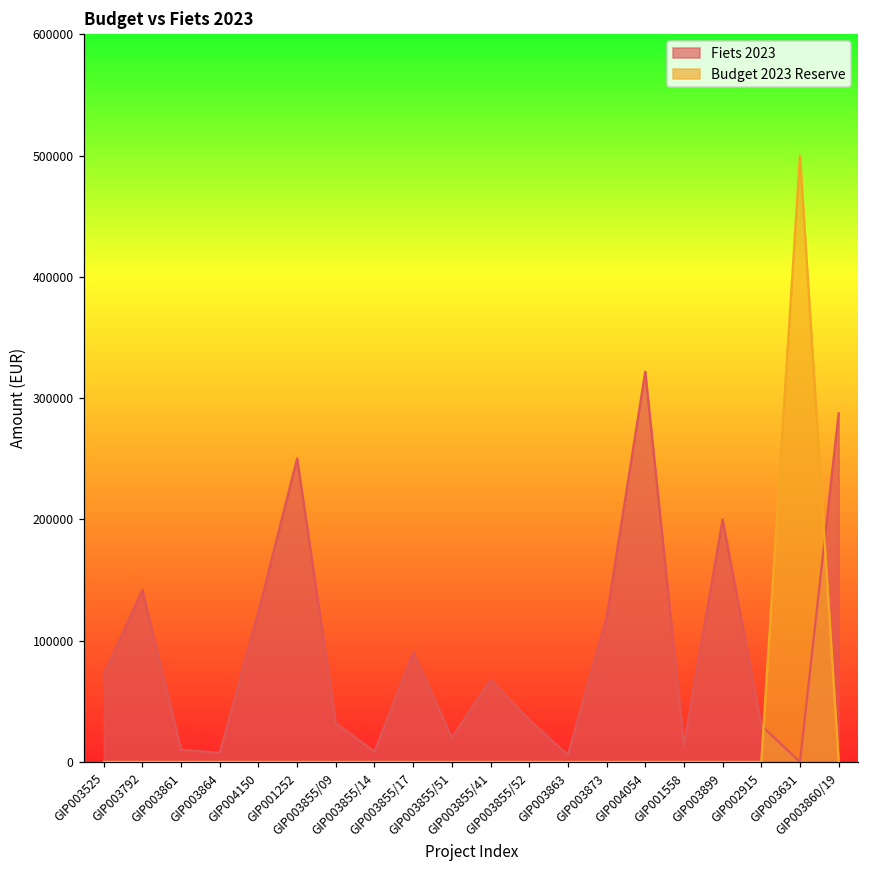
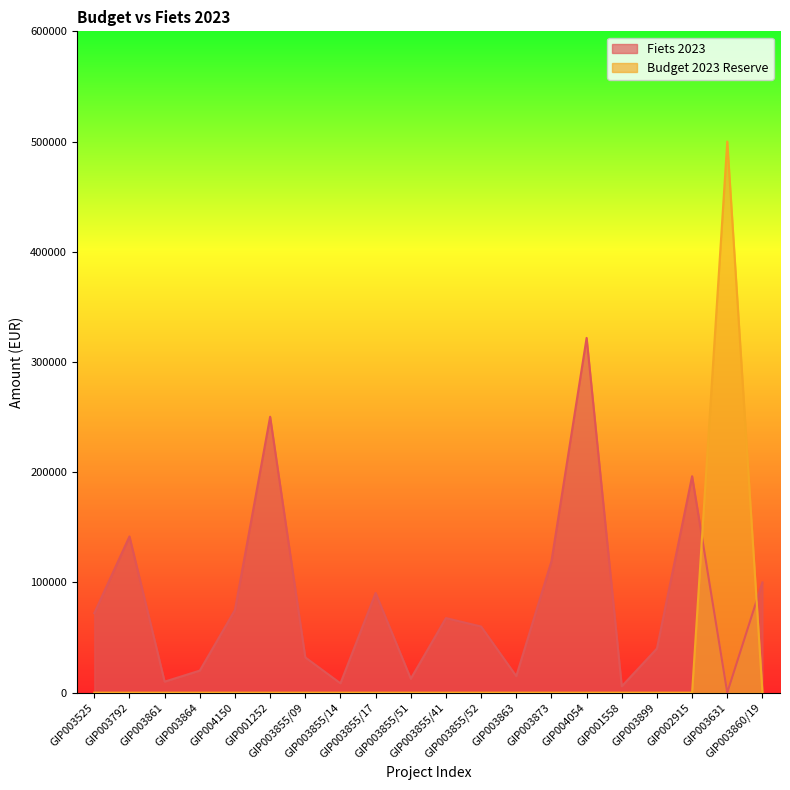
  {
    "Fiets 2023": {
      "GIP003525": 72000,
      "GIP003792": 142000,
      "GIP003861": 10000,
-     "GIP003864": 8000,
-     "GIP004150": 124000,
+     "GIP003864": 20000,
+     "GIP004150": 75000,
      "GIP001252": 250000,
      "GIP003855/09": 32000,
      "GIP003855/14": 8000,
      "GIP003855/17": 90000,
-     "GIP003855/51": 20000,
+     "GIP003855/51": 13000,
      "GIP003855/41": 68000,
-     "GIP003855/52": 35000,
-     "GIP003863": 6000,
+     "GIP003855/52": 60000,
+     "GIP003863": 15000,
      "GIP003873": 119000,
      "GIP004054": 322000,
-     "GIP001558": 14000,
-     "GIP003899": 200000,
-     "GIP002915": 30000,
+     "GIP001558": 6000,
+     "GIP003899": 40000,
+     "GIP002915": 196000,
      "GIP003631": 0,
-     "GIP003860/19": 287000
+     "GIP003860/19": 100000
    },
    "Budget 2023 Reserve": {
      "GIP003525": 0,
      "GIP003792": 0,
      "GIP003861": 0,
      "GIP003864": 0,
      "GIP004150": 0,
      "GIP001252": 0,
      "GIP003855/09": 0,
      "GIP003855/14": 0,
      "GIP003855/17": 0,
      "GIP003855/51": 0,
      "GIP003855/41": 0,
      "GIP003855/52": 0,
      "GIP003863": 0,
      "GIP003873": 0,
      "GIP004054": 0,
      "GIP001558": 0,
      "GIP003899": 0,
      "GIP002915": 0,
      "GIP003631": 500000,
      "GIP003860/19": 0
    }
  }
